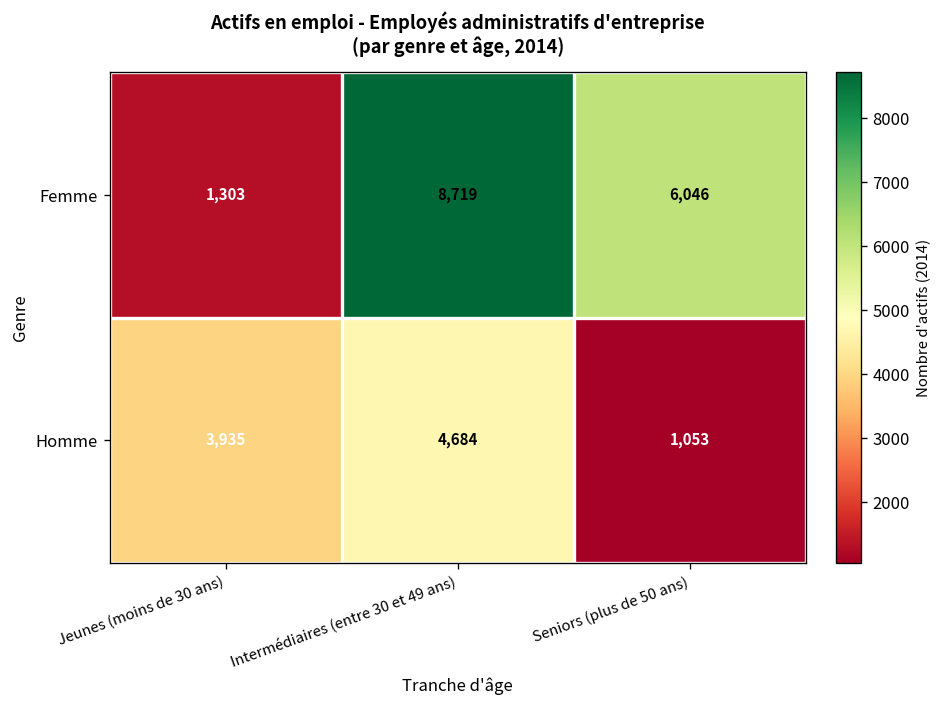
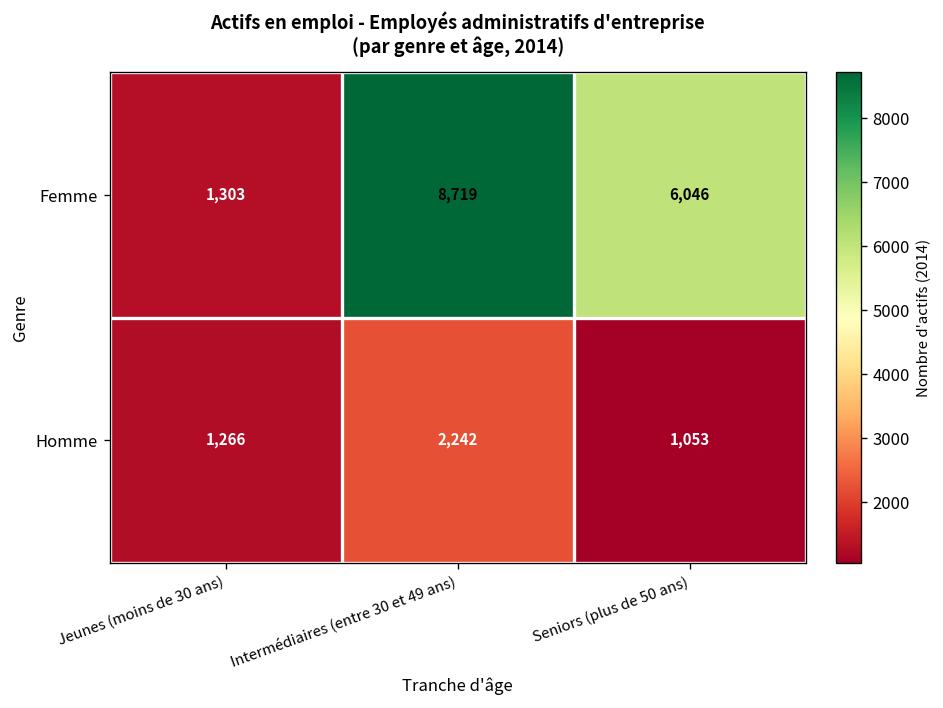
  {
    "Femme": {
      "Jeunes (moins de 30 ans)": "1,303",
      "Intermédiaires (entre 30 et 49 ans)": "8,719",
      "Seniors (plus de 50 ans)": "6,046"
    },
    "Homme": {
-     "Jeunes (moins de 30 ans)": "3,935",
-     "Intermédiaires (entre 30 et 49 ans)": "4,684",
+     "Jeunes (moins de 30 ans)": "1,266",
+     "Intermédiaires (entre 30 et 49 ans)": "2,242",
      "Seniors (plus de 50 ans)": "1,053"
    }
  }
